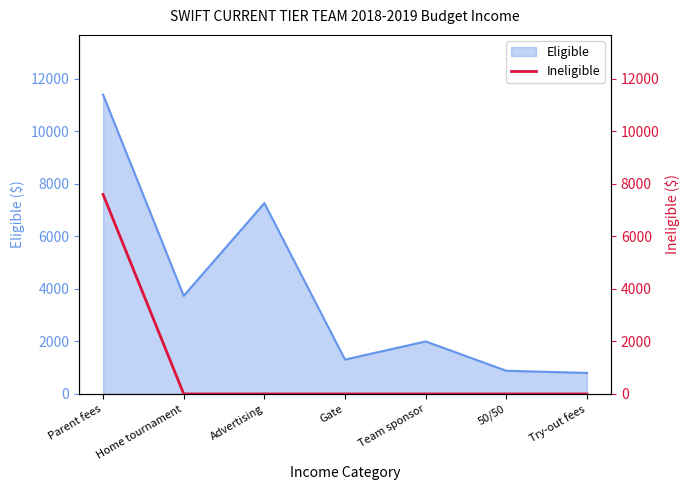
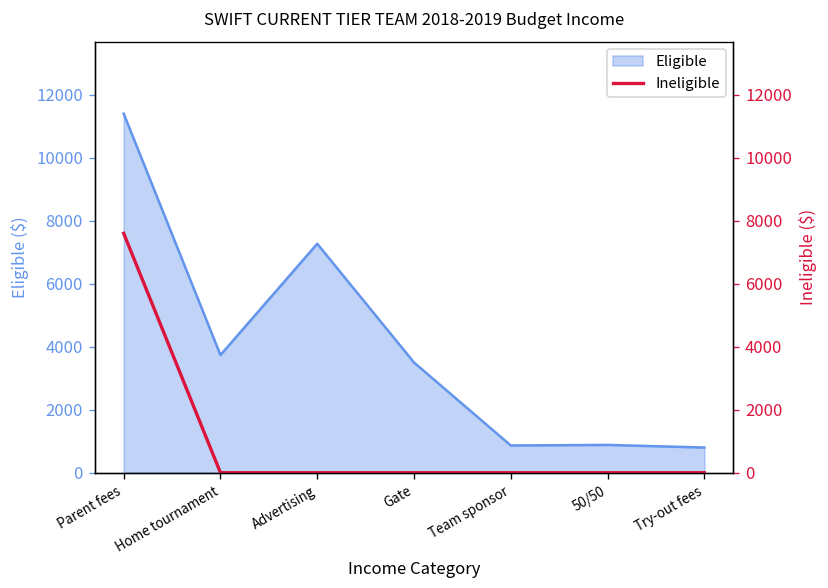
  {
    "Eligible": {
      "Parent fees": 11400,
      "Home tournament": 3700,
      "Advertising": 7300,
-     "Gate": 1300,
-     "Team sponsor": 2000,
+     "Gate": 3500,
+     "Team sponsor": 900,
      "50/50": 900,
      "Try-out fees": 800
    },
    "Ineligible": {
      "Parent fees": 7600,
      "Home tournament": 0,
      "Advertising": 0,
      "Gate": 0,
      "Team sponsor": 0,
      "50/50": 0,
      "Try-out fees": 0
    }
  }
